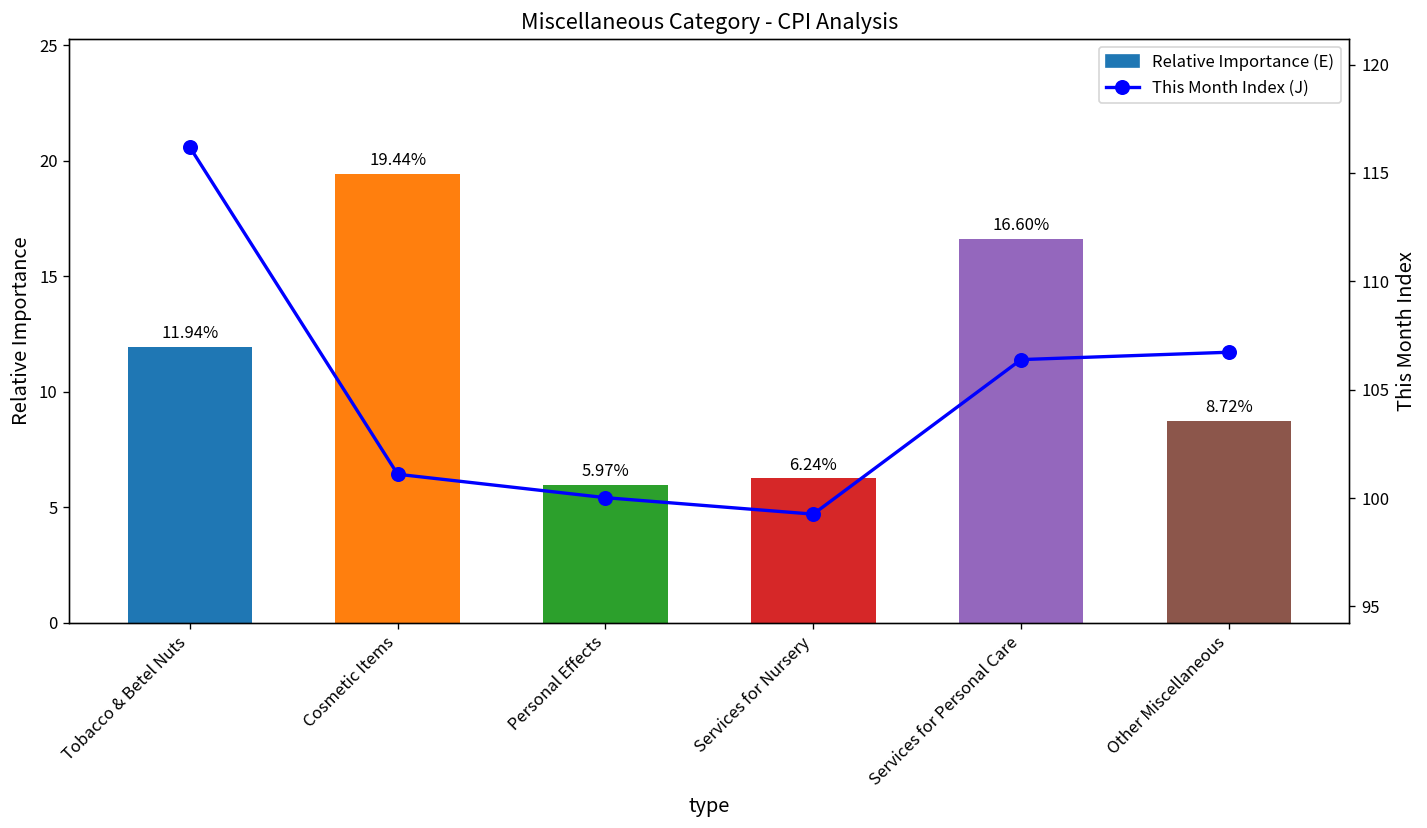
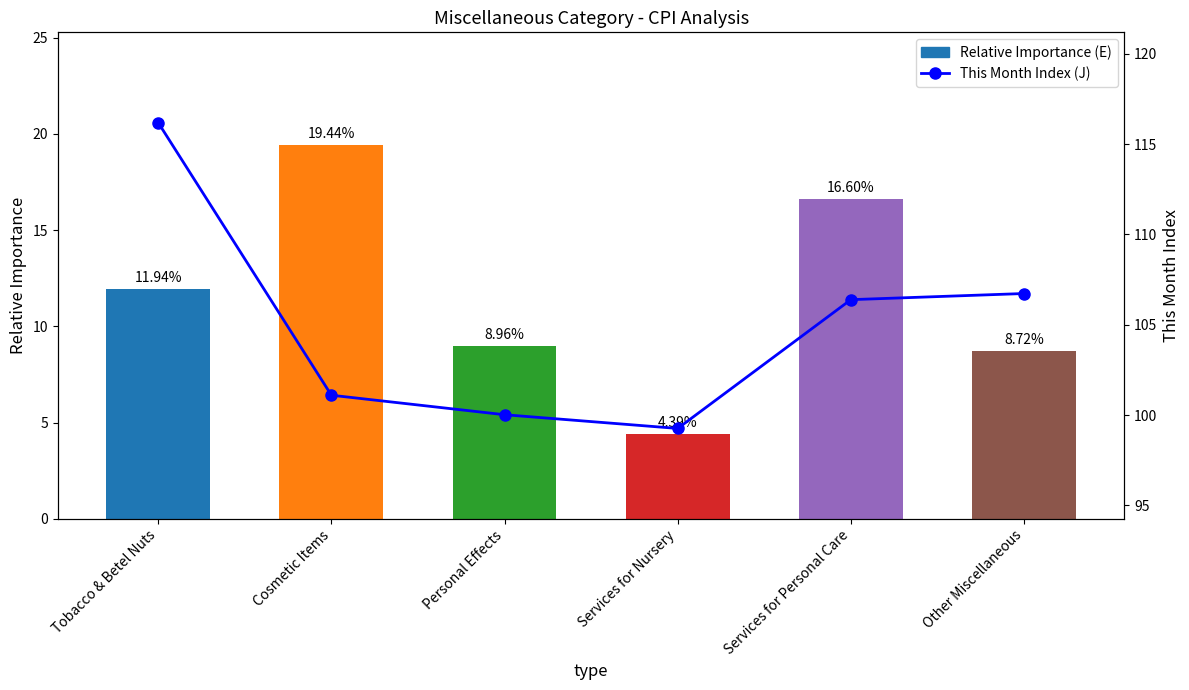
  {
    "Relative Importance (E)": {
      "Tobacco & Betel Nuts": "11.94%",
      "Cosmetic Items": "19.44%",
-     "Personal Effects": "5.97%",
-     "Services for Nursery": "6.24%",
+     "Personal Effects": "8.96%",
+     "Services for Nursery": "4.39%",
      "Services for Personal Care": "16.60%",
      "Other Miscellaneous": "8.72%"
    }
  }
